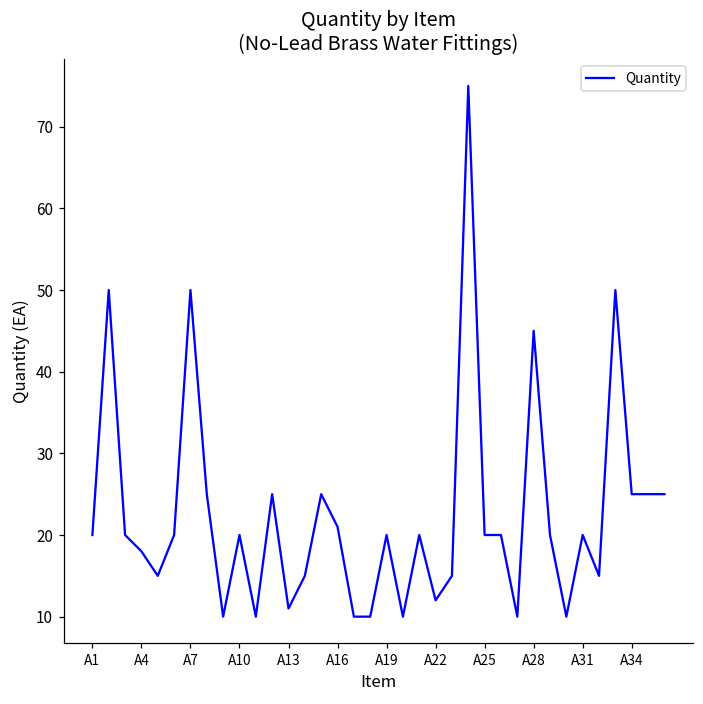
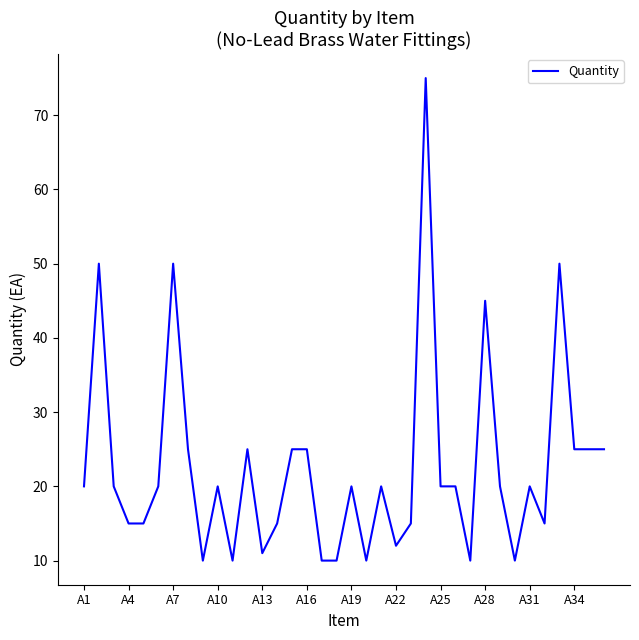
  {
    "A1": 20,
-   "A4": 18,
+   "A4": 15,
    "A7": 50,
    "A10": 20,
    "A13": 11,
-   "A16": 21,
+   "A16": 25,
    "A19": 20,
    "A22": 12,
    "A25": 20,
    "A28": 45,
    "A31": 20,
    "A34": 25
  }
